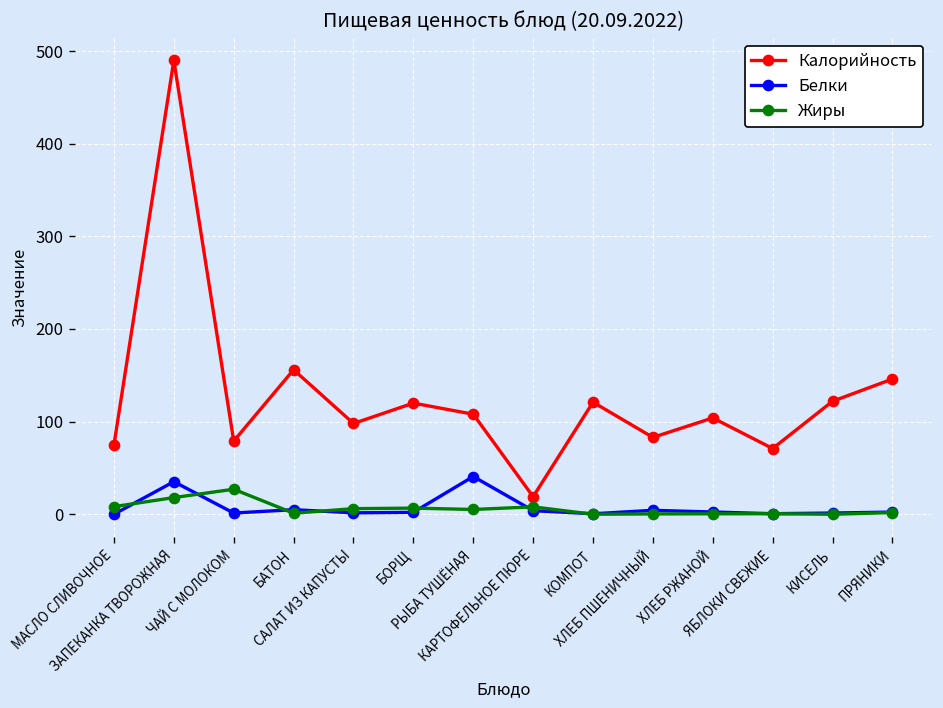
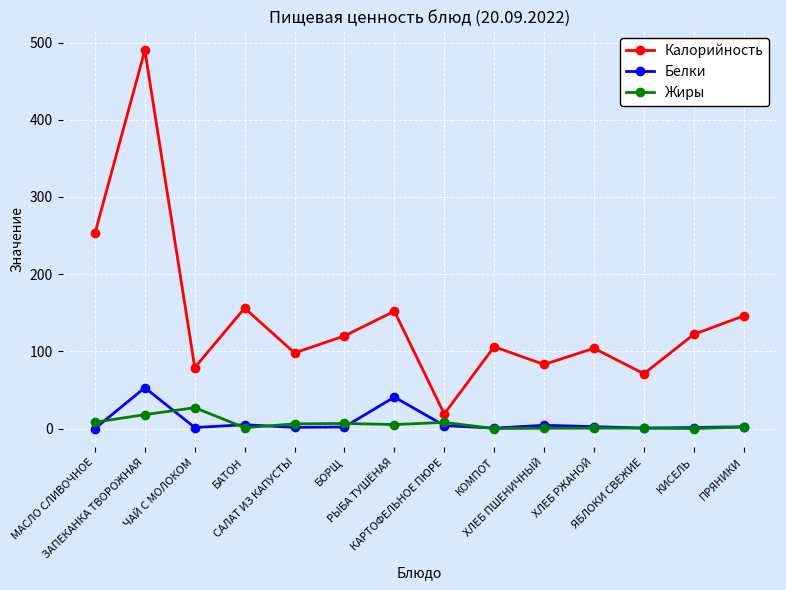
  {
    "Калорийность": {
-     "МАСЛО СЛИВОЧНОЕ": 80,
+     "МАСЛО СЛИВОЧНОЕ": 250,
      "ЗАПЕКАНКА ТВОРОЖНАЯ": 490,
      "ЧАЙ С МОЛОКОМ": 80,
      "БАТОН": 160,
      "САЛАТ ИЗ КАПУСТЫ": 100,
      "БОРЩ": 120,
-     "РЫБА ТУШЁНАЯ": 110,
+     "РЫБА ТУШЁНАЯ": 150,
      "КАРТОФЕЛЬНОЕ ПЮРЕ": 20,
-     "КОМПОТ": 120,
+     "КОМПОТ": 110,
      "ХЛЕБ ПШЕНИЧНЫЙ": 80,
      "ХЛЕБ РЖАНОЙ": 100,
      "ЯБЛОКИ СВЕЖИЕ": 70,
      "КИСЕЛЬ": 120,
      "ПРЯНИКИ": 150
    },
    "Белки": {
      "МАСЛО СЛИВОЧНОЕ": 0,
-     "ЗАПЕКАНКА ТВОРОЖНАЯ": 40,
+     "ЗАПЕКАНКА ТВОРОЖНАЯ": 50,
      "ЧАЙ С МОЛОКОМ": 0,
      "БАТОН": 0,
      "САЛАТ ИЗ КАПУСТЫ": 0,
      "БОРЩ": 0,
      "РЫБА ТУШЁНАЯ": 40,
      "КАРТОФЕЛЬНОЕ ПЮРЕ": 0,
      "ХЛЕБ ПШЕНИЧНЫЙ": 0
    },
    "Жиры": {
      "МАСЛО СЛИВОЧНОЕ": 10,
      "ЗАПЕКАНКА ТВОРОЖНАЯ": 20,
      "ЧАЙ С МОЛОКОМ": 30,
      "БАТОН": 0,
      "САЛАТ ИЗ КАПУСТЫ": 10,
      "БОРЩ": 10,
      "РЫБА ТУШЁНАЯ": 10,
      "КАРТОФЕЛЬНОЕ ПЮРЕ": 10,
      "ХЛЕБ ПШЕНИЧНЫЙ": 0
    }
  }
